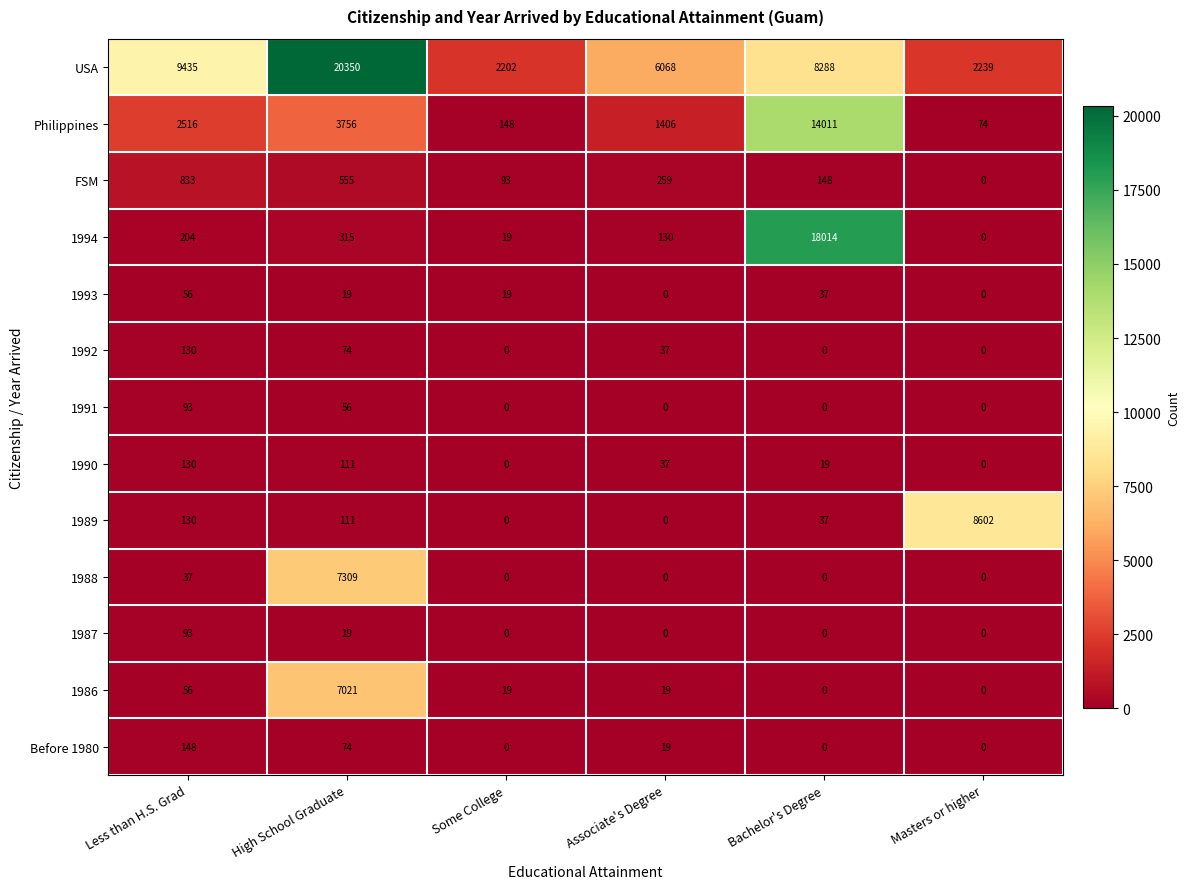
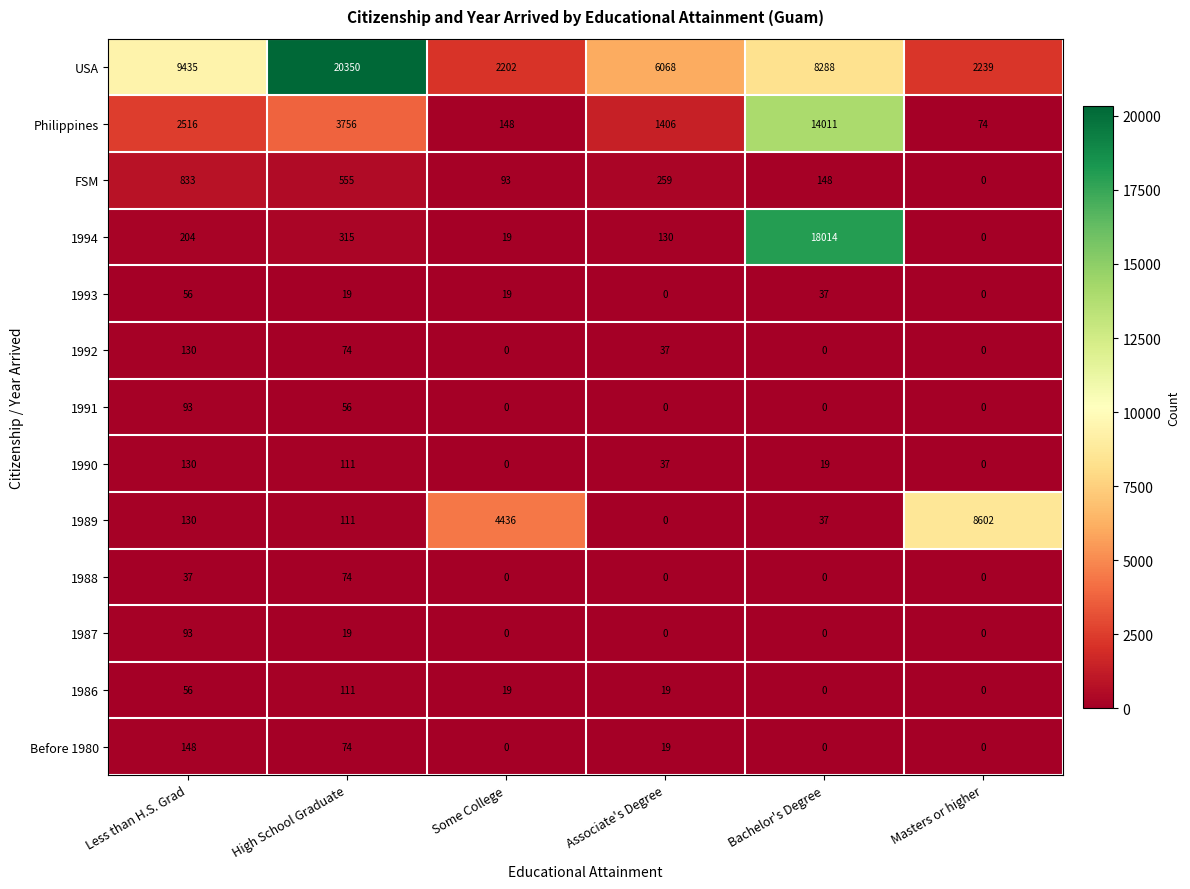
  {
    "USA": {
      "Less than H.S. Grad": 9435,
      "High School Graduate": 20350,
      "Some College": 2202,
      "Associate's Degree": 6068,
      "Bachelor's Degree": 8288,
      "Masters or higher": 2239
    },
    "Philippines": {
      "Less than H.S. Grad": 2516,
      "High School Graduate": 3756,
      "Some College": 148,
      "Associate's Degree": 1406,
      "Bachelor's Degree": 14011,
      "Masters or higher": 74
    },
    "FSM": {
      "Less than H.S. Grad": 833,
      "High School Graduate": 555,
      "Some College": 93,
      "Associate's Degree": 259,
      "Bachelor's Degree": 148,
      "Masters or higher": 0
    },
    "1994": {
      "Less than H.S. Grad": 204,
      "High School Graduate": 315,
      "Some College": 19,
      "Associate's Degree": 130,
      "Bachelor's Degree": 18014,
      "Masters or higher": 0
    },
    "1993": {
      "Less than H.S. Grad": 56,
      "High School Graduate": 19,
      "Some College": 19,
      "Associate's Degree": 0,
      "Bachelor's Degree": 37,
      "Masters or higher": 0
    },
    "1992": {
      "Less than H.S. Grad": 130,
      "High School Graduate": 74,
      "Some College": 0,
      "Associate's Degree": 37,
      "Bachelor's Degree": 0,
      "Masters or higher": 0
    },
    "1991": {
      "Less than H.S. Grad": 93,
      "High School Graduate": 56,
      "Some College": 0,
      "Associate's Degree": 0,
      "Bachelor's Degree": 0,
      "Masters or higher": 0
    },
    "1990": {
      "Less than H.S. Grad": 130,
      "High School Graduate": 111,
      "Some College": 0,
      "Associate's Degree": 37,
      "Bachelor's Degree": 19,
      "Masters or higher": 0
    },
    "1989": {
      "Less than H.S. Grad": 130,
      "High School Graduate": 111,
-     "Some College": 0,
+     "Some College": 4436,
      "Associate's Degree": 0,
      "Bachelor's Degree": 37,
      "Masters or higher": 8602
    },
    "1988": {
      "Less than H.S. Grad": 37,
-     "High School Graduate": 7309,
+     "High School Graduate": 74,
      "Some College": 0,
      "Associate's Degree": 0,
      "Bachelor's Degree": 0,
      "Masters or higher": 0
    },
    "1987": {
      "Less than H.S. Grad": 93,
      "High School Graduate": 19,
      "Some College": 0,
      "Associate's Degree": 0,
      "Bachelor's Degree": 0,
      "Masters or higher": 0
    },
    "1986": {
      "Less than H.S. Grad": 56,
-     "High School Graduate": 7021,
+     "High School Graduate": 111,
      "Some College": 19,
      "Associate's Degree": 19,
      "Bachelor's Degree": 0,
      "Masters or higher": 0
    },
    "Before 1980": {
      "Less than H.S. Grad": 148,
      "High School Graduate": 74,
      "Some College": 0,
      "Associate's Degree": 19,
      "Bachelor's Degree": 0,
      "Masters or higher": 0
    }
  }
